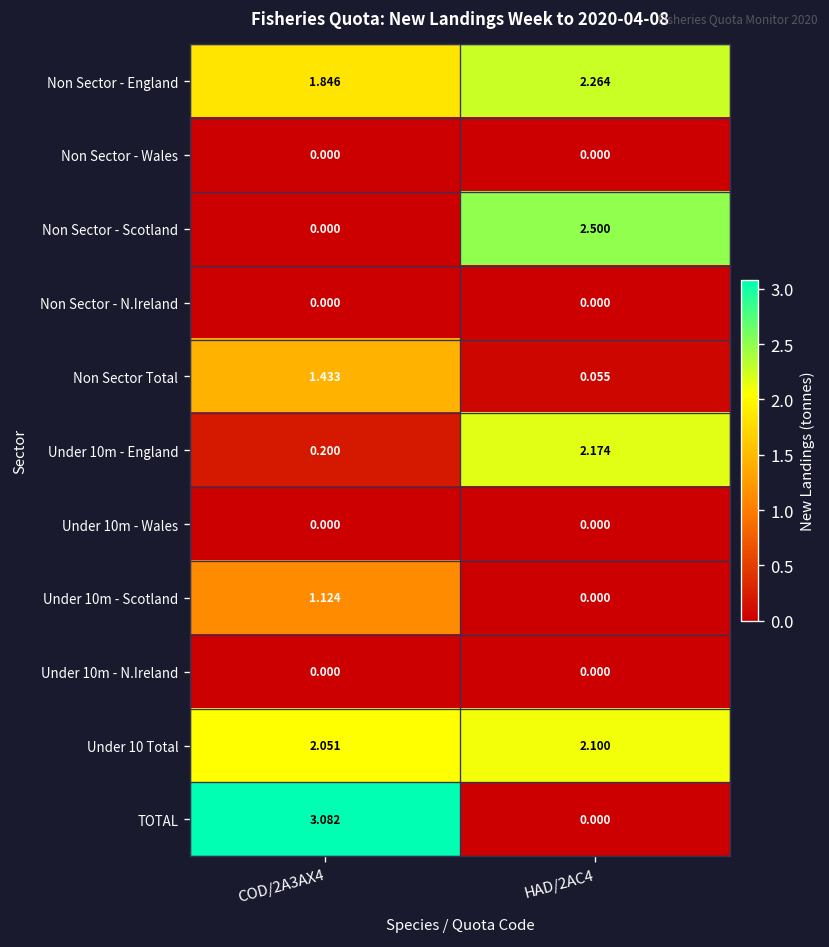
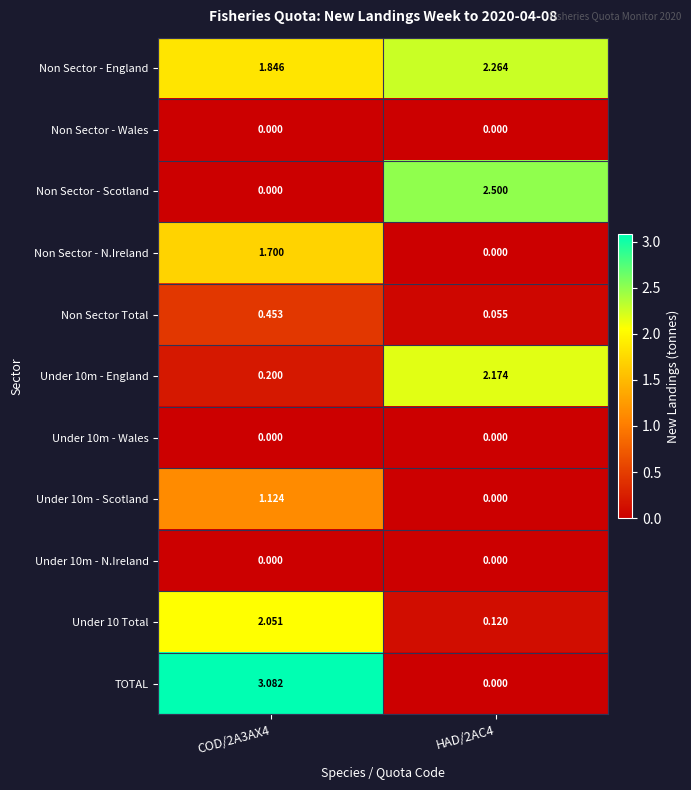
  {
    "Non Sector - England": {
      "COD/2A3AX4": 1.846,
      "HAD/2AC4": 2.264
    },
    "Non Sector - Wales": {
      "COD/2A3AX4": 0.000,
      "HAD/2AC4": 0.000
    },
    "Non Sector - Scotland": {
      "COD/2A3AX4": 0.000,
      "HAD/2AC4": 2.500
    },
    "Non Sector - N.Ireland": {
-     "COD/2A3AX4": 0.000,
+     "COD/2A3AX4": 1.700,
      "HAD/2AC4": 0.000
    },
    "Non Sector Total": {
-     "COD/2A3AX4": 1.433,
+     "COD/2A3AX4": 0.453,
      "HAD/2AC4": 0.055
    },
    "Under 10m - England": {
      "COD/2A3AX4": 0.200,
      "HAD/2AC4": 2.174
    },
    "Under 10m - Wales": {
      "COD/2A3AX4": 0.000,
      "HAD/2AC4": 0.000
    },
    "Under 10m - Scotland": {
      "COD/2A3AX4": 1.124,
      "HAD/2AC4": 0.000
    },
    "Under 10m - N.Ireland": {
      "COD/2A3AX4": 0.000,
      "HAD/2AC4": 0.000
    },
    "Under 10 Total": {
      "COD/2A3AX4": 2.051,
-     "HAD/2AC4": 2.100
+     "HAD/2AC4": 0.120
    },
    "TOTAL": {
      "COD/2A3AX4": 3.082,
      "HAD/2AC4": 0.000
    }
  }
